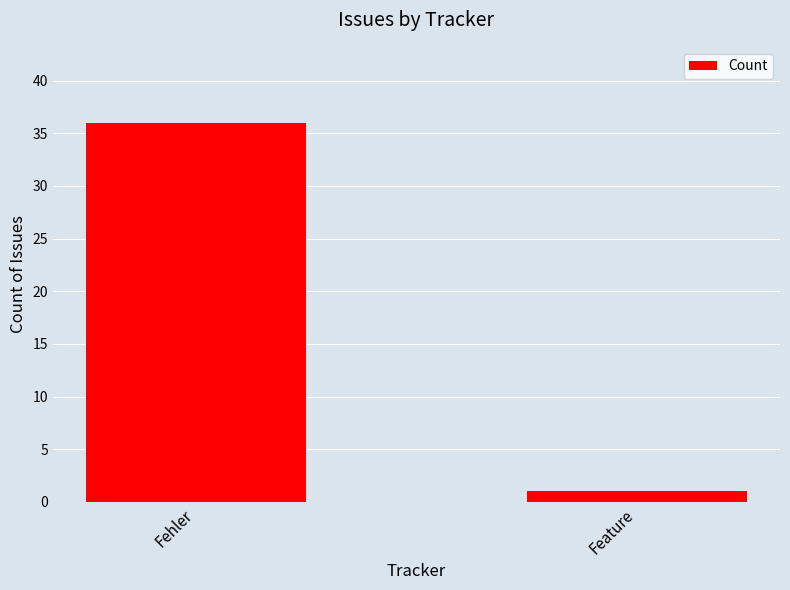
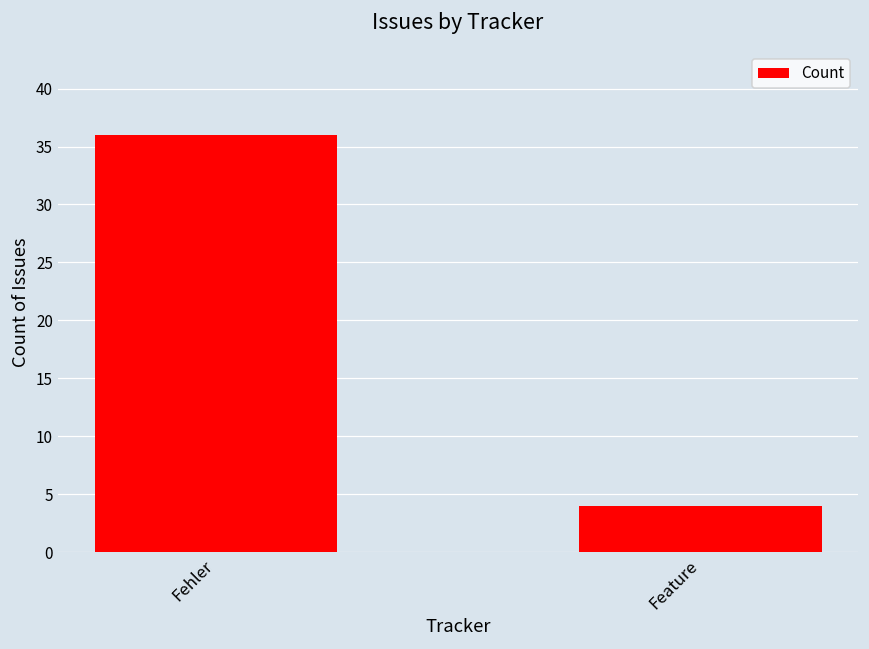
  {
    "Fehler": 36,
-   "Feature": 1
+   "Feature": 4
  }
